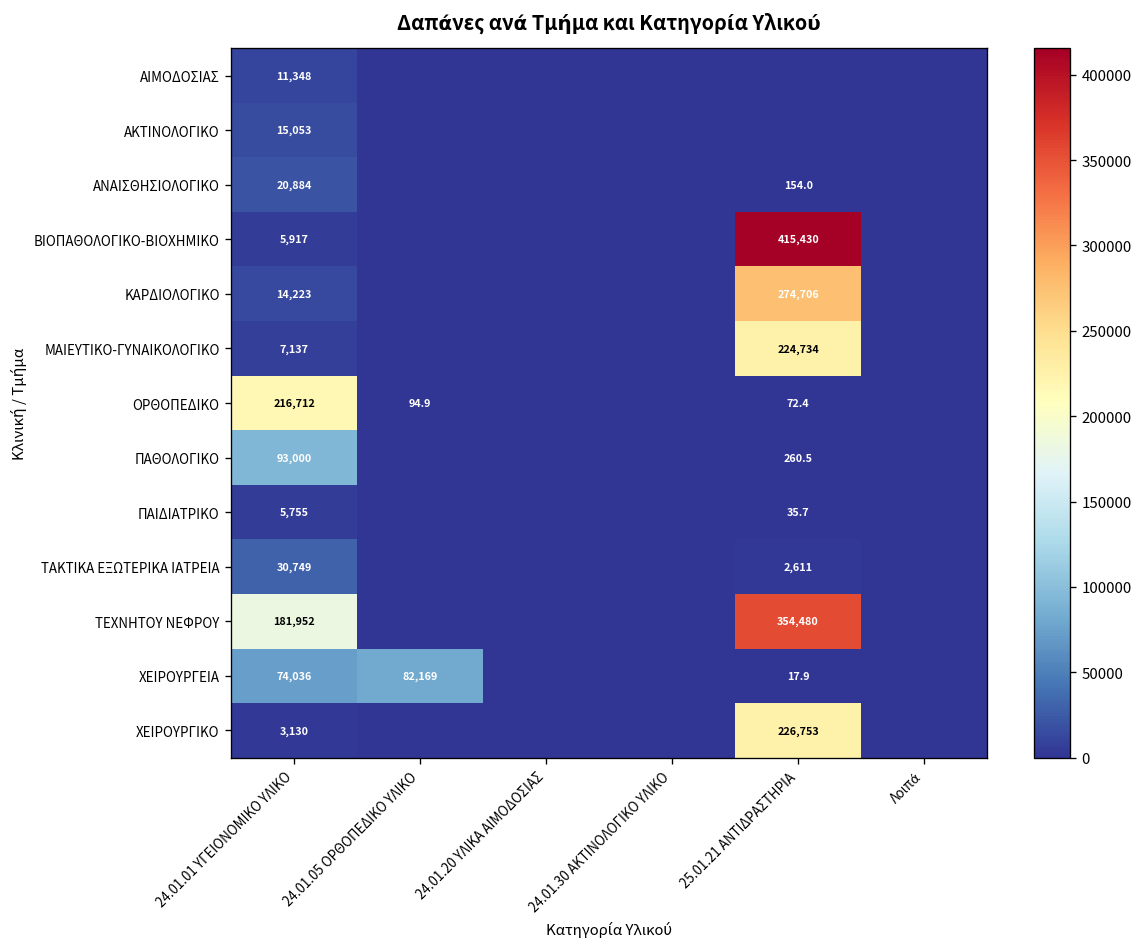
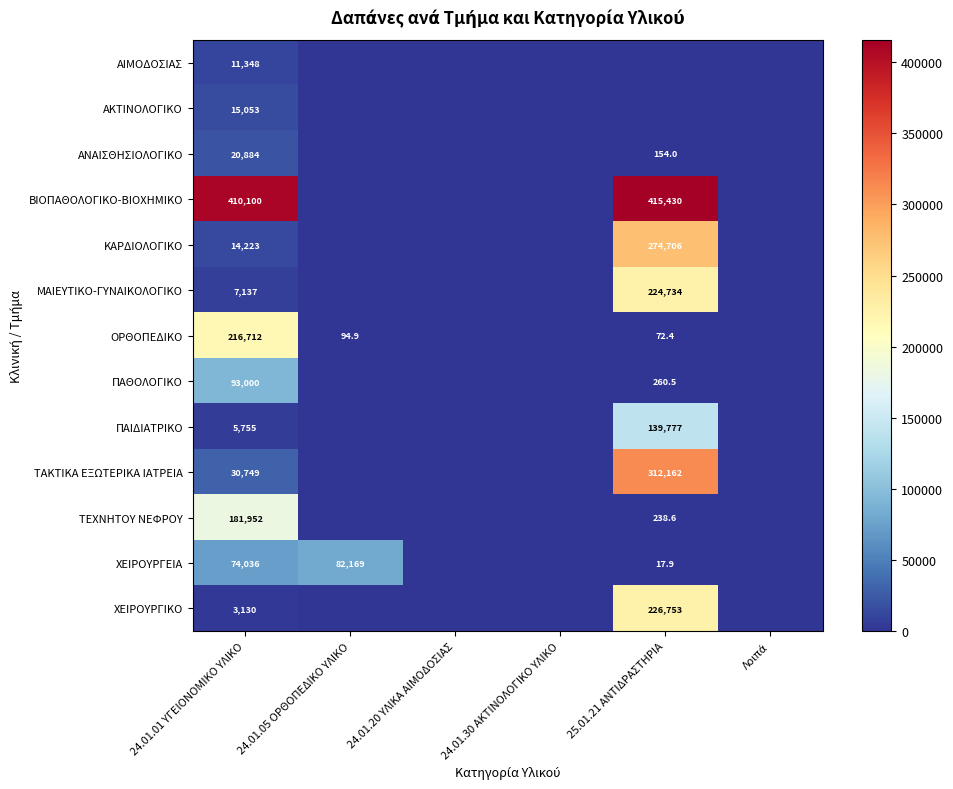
  {
    "ΑΙΜΟΔΟΣΙΑΣ": {
      "24.01.01 ΥΓΕΙΟΝΟΜΙΚΟ ΥΛΙΚΟ": "11,348"
    },
    "ΑΚΤΙΝΟΛΟΓΙΚΟ": {
      "24.01.01 ΥΓΕΙΟΝΟΜΙΚΟ ΥΛΙΚΟ": "15,053"
    },
    "ΑΝΑΙΣΘΗΣΙΟΛΟΓΙΚΟ": {
      "24.01.01 ΥΓΕΙΟΝΟΜΙΚΟ ΥΛΙΚΟ": "20,884",
      "25.01.21 ΑΝΤΙΔΡΑΣΤΗΡΙΑ": "154.0"
    },
    "ΒΙΟΠΑΘΟΛΟΓΙΚΟ-ΒΙΟΧΗΜΙΚΟ": {
-     "24.01.01 ΥΓΕΙΟΝΟΜΙΚΟ ΥΛΙΚΟ": "5,917",
+     "24.01.01 ΥΓΕΙΟΝΟΜΙΚΟ ΥΛΙΚΟ": "410,100",
      "25.01.21 ΑΝΤΙΔΡΑΣΤΗΡΙΑ": "415,430"
    },
    "ΚΑΡΔΙΟΛΟΓΙΚΟ": {
      "24.01.01 ΥΓΕΙΟΝΟΜΙΚΟ ΥΛΙΚΟ": "14,223",
      "25.01.21 ΑΝΤΙΔΡΑΣΤΗΡΙΑ": "274,706"
    },
    "ΜΑΙΕΥΤΙΚΟ-ΓΥΝΑΙΚΟΛΟΓΙΚΟ": {
      "24.01.01 ΥΓΕΙΟΝΟΜΙΚΟ ΥΛΙΚΟ": "7,137",
      "25.01.21 ΑΝΤΙΔΡΑΣΤΗΡΙΑ": "224,734"
    },
    "ΟΡΘΟΠΕΔΙΚΟ": {
      "24.01.01 ΥΓΕΙΟΝΟΜΙΚΟ ΥΛΙΚΟ": "216,712",
      "24.01.05 ΟΡΘΟΠΕΔΙΚΟ ΥΛΙΚΟ": "94.9",
      "25.01.21 ΑΝΤΙΔΡΑΣΤΗΡΙΑ": "72.4"
    },
    "ΠΑΘΟΛΟΓΙΚΟ": {
      "24.01.01 ΥΓΕΙΟΝΟΜΙΚΟ ΥΛΙΚΟ": "93,000",
      "25.01.21 ΑΝΤΙΔΡΑΣΤΗΡΙΑ": "260.5"
    },
    "ΠΑΙΔΙΑΤΡΙΚΟ": {
      "24.01.01 ΥΓΕΙΟΝΟΜΙΚΟ ΥΛΙΚΟ": "5,755",
-     "25.01.21 ΑΝΤΙΔΡΑΣΤΗΡΙΑ": "35.7"
+     "25.01.21 ΑΝΤΙΔΡΑΣΤΗΡΙΑ": "139,777"
    },
    "ΤΑΚΤΙΚΑ ΕΞΩΤΕΡΙΚΑ ΙΑΤΡΕΙΑ": {
      "24.01.01 ΥΓΕΙΟΝΟΜΙΚΟ ΥΛΙΚΟ": "30,749",
-     "25.01.21 ΑΝΤΙΔΡΑΣΤΗΡΙΑ": "2,611"
+     "25.01.21 ΑΝΤΙΔΡΑΣΤΗΡΙΑ": "312,162"
    },
    "ΤΕΧΝΗΤΟΥ ΝΕΦΡΟΥ": {
      "24.01.01 ΥΓΕΙΟΝΟΜΙΚΟ ΥΛΙΚΟ": "181,952",
-     "25.01.21 ΑΝΤΙΔΡΑΣΤΗΡΙΑ": "354,480"
+     "25.01.21 ΑΝΤΙΔΡΑΣΤΗΡΙΑ": "238.6"
    },
    "ΧΕΙΡΟΥΡΓΕΙΑ": {
      "24.01.01 ΥΓΕΙΟΝΟΜΙΚΟ ΥΛΙΚΟ": "74,036",
      "24.01.05 ΟΡΘΟΠΕΔΙΚΟ ΥΛΙΚΟ": "82,169",
      "25.01.21 ΑΝΤΙΔΡΑΣΤΗΡΙΑ": "17.9"
    },
    "ΧΕΙΡΟΥΡΓΙΚΟ": {
      "24.01.01 ΥΓΕΙΟΝΟΜΙΚΟ ΥΛΙΚΟ": "3,130",
      "25.01.21 ΑΝΤΙΔΡΑΣΤΗΡΙΑ": "226,753"
    }
  }
